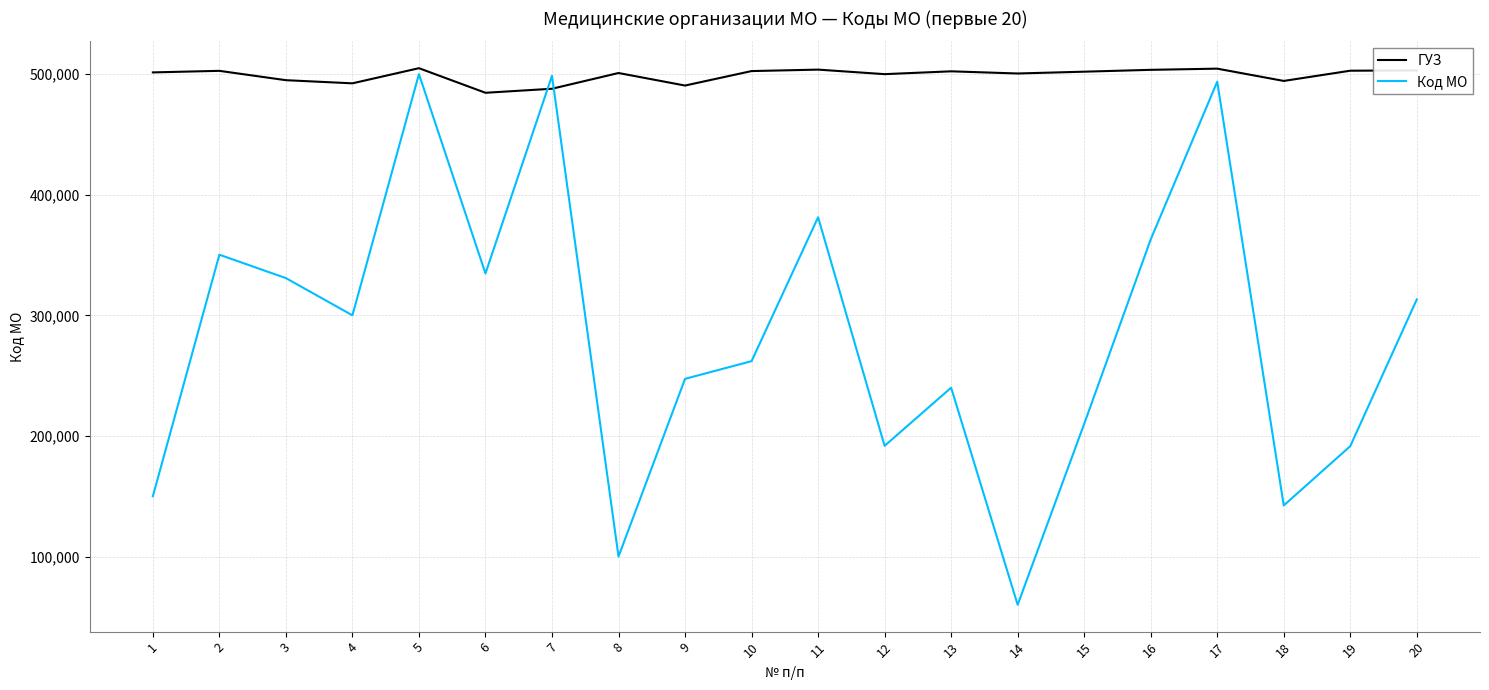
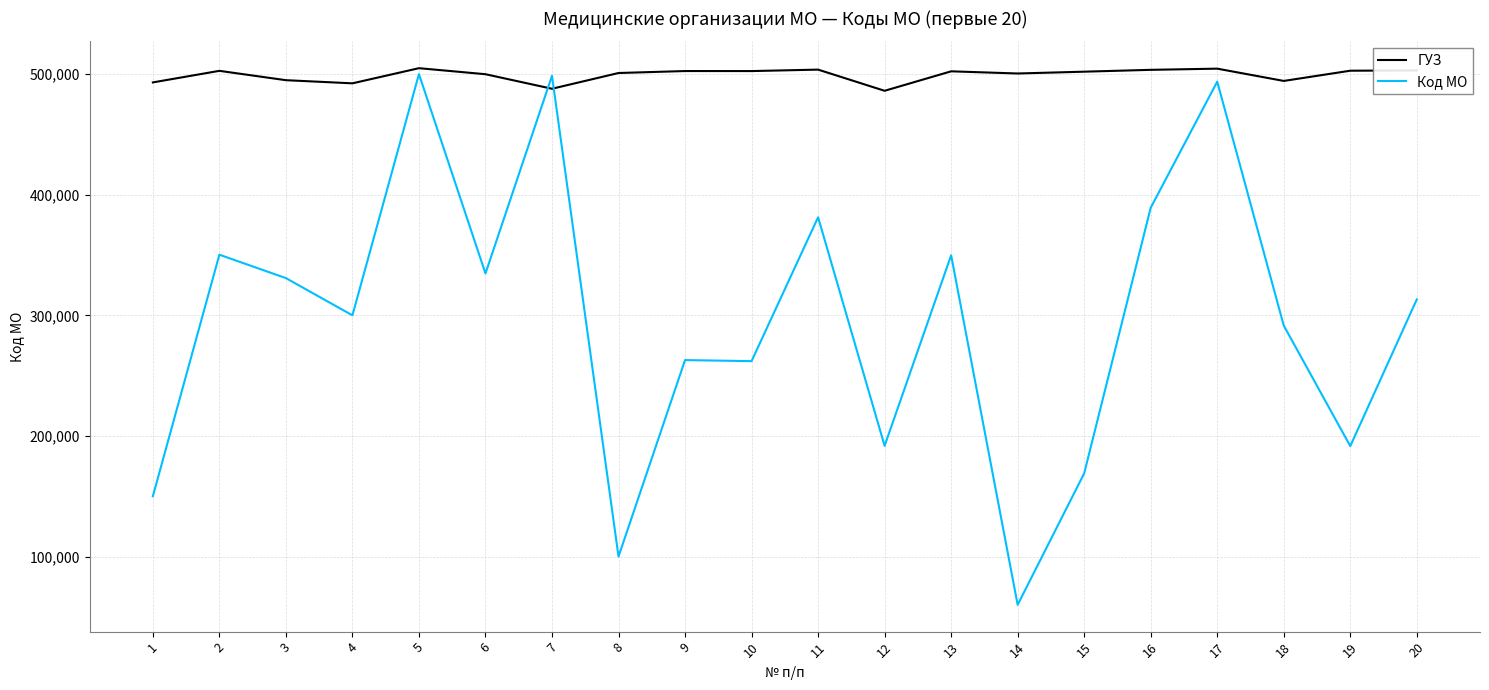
  {
    "ГУЗ": {
-     "1": "502,000",
+     "1": "493,000",
      "2": "503,000",
      "3": "495,000",
      "4": "492,000",
      "5": "505,000",
-     "6": "485,000",
+     "6": "500,000",
      "7": "488,000",
      "8": "501,000",
-     "9": "491,000",
+     "9": "503,000",
      "10": "503,000",
      "11": "504,000",
-     "12": "500,000",
+     "12": "486,000",
      "13": "502,000",
      "14": "501,000",
      "15": "502,000",
      "16": "504,000",
      "17": "505,000",
      "18": "494,000",
      "19": "503,000"
    },
    "Код МО": {
      "1": "150,000",
      "2": "350,000",
      "3": "331,000",
      "4": "300,000",
      "5": "500,000",
      "6": "335,000",
      "7": "499,000",
      "8": "100,000",
-     "9": "247,000",
+     "9": "263,000",
      "10": "262,000",
      "11": "381,000",
      "12": "192,000",
-     "13": "240,000",
+     "13": "350,000",
      "14": "60,000",
-     "15": "210,000",
-     "16": "363,000",
+     "15": "169,000",
+     "16": "389,000",
      "17": "494,000",
-     "18": "142,000",
+     "18": "292,000",
      "19": "192,000",
      "20": "313,000"
    }
  }
